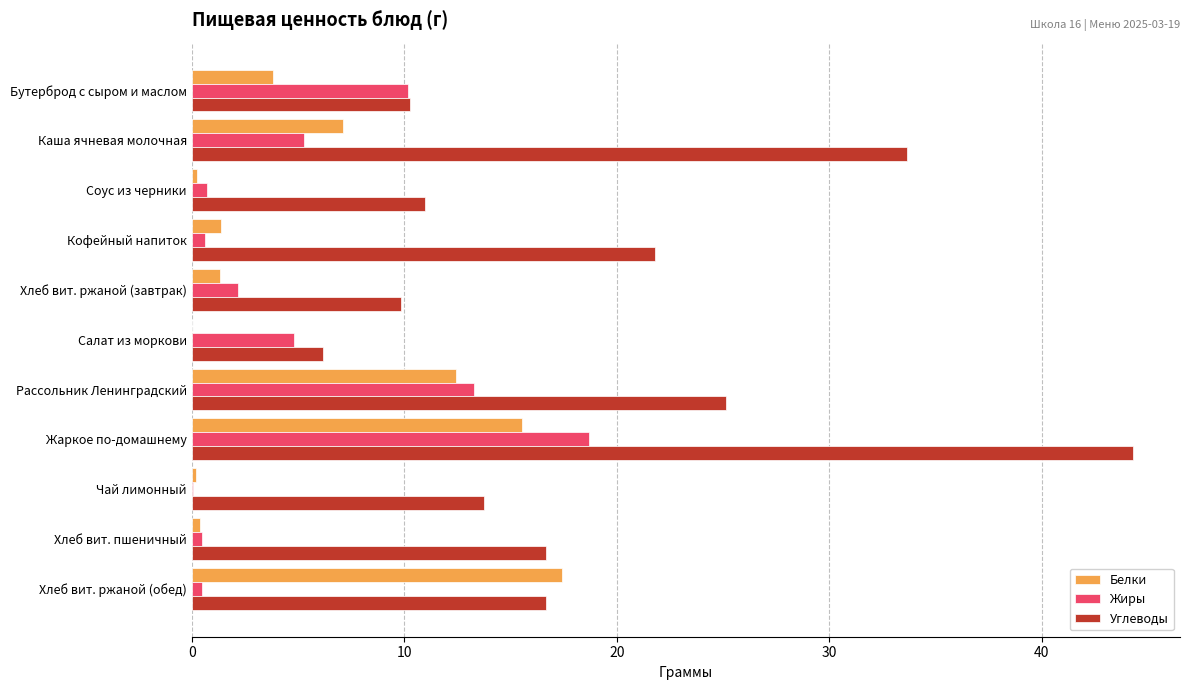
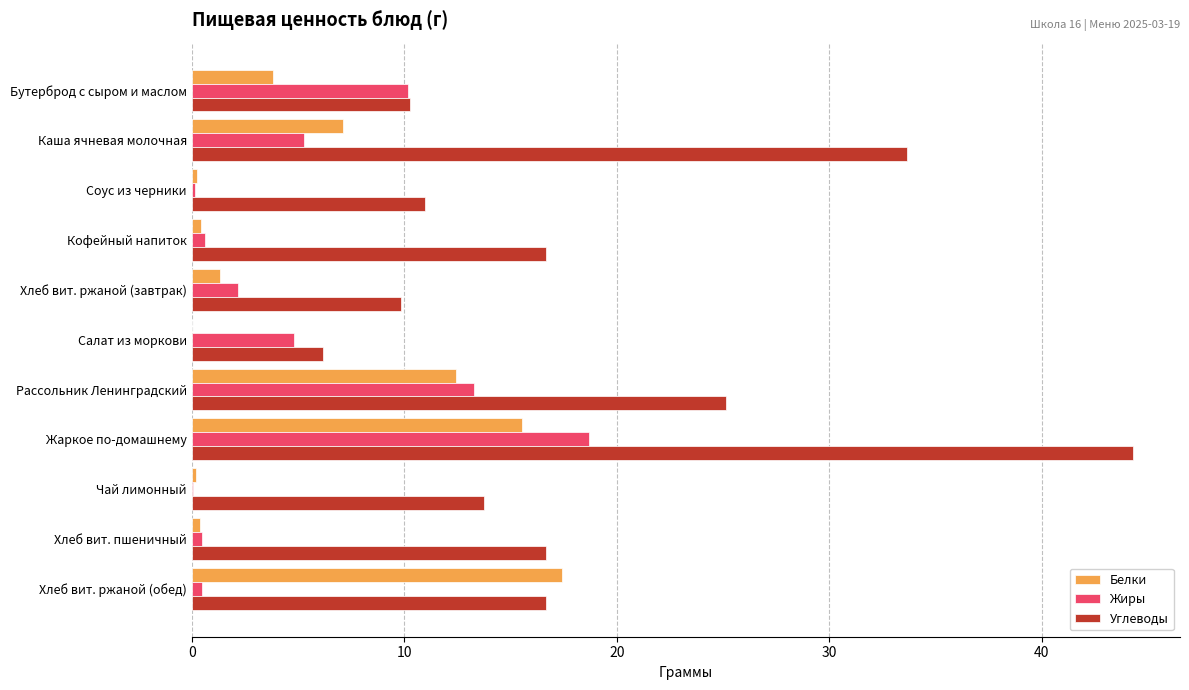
  {
    "Белки": {
      "Бутерброд с сыром и маслом": 3.8,
      "Каша ячневая молочная": 7.1,
      "Соус из черники": 0.2,
-     "Кофейный напиток": 1.4,
+     "Кофейный напиток": 0.4,
      "Хлеб вит. ржаной (завтрак)": 1.3,
      "Салат из моркови": 0.0,
      "Рассольник Ленинградский": 12.4,
      "Жаркое по-домашнему": 15.6,
      "Чай лимонный": 0.2,
      "Хлеб вит. пшеничный": 0.4,
      "Хлеб вит. ржаной (обед)": 17.4
    },
    "Жиры": {
      "Бутерброд с сыром и маслом": 10.2,
      "Каша ячневая молочная": 5.3,
-     "Соус из черники": 0.7,
+     "Соус из черники": 0.1,
      "Кофейный напиток": 0.6,
      "Хлеб вит. ржаной (завтрак)": 2.2,
      "Салат из моркови": 4.8,
      "Рассольник Ленинградский": 13.3,
      "Жаркое по-домашнему": 18.7,
      "Хлеб вит. пшеничный": 0.5,
      "Хлеб вит. ржаной (обед)": 0.5
    },
    "Углеводы": {
      "Бутерброд с сыром и маслом": 10.3,
      "Каша ячневая молочная": 33.7,
      "Соус из черники": 11.0,
-     "Кофейный напиток": 21.8,
+     "Кофейный напиток": 16.7,
      "Хлеб вит. ржаной (завтрак)": 9.9,
      "Салат из моркови": 6.2,
      "Рассольник Ленинградский": 25.2,
      "Жаркое по-домашнему": 44.3,
      "Чай лимонный": 13.8,
      "Хлеб вит. пшеничный": 16.7,
      "Хлеб вит. ржаной (обед)": 16.7
    }
  }
